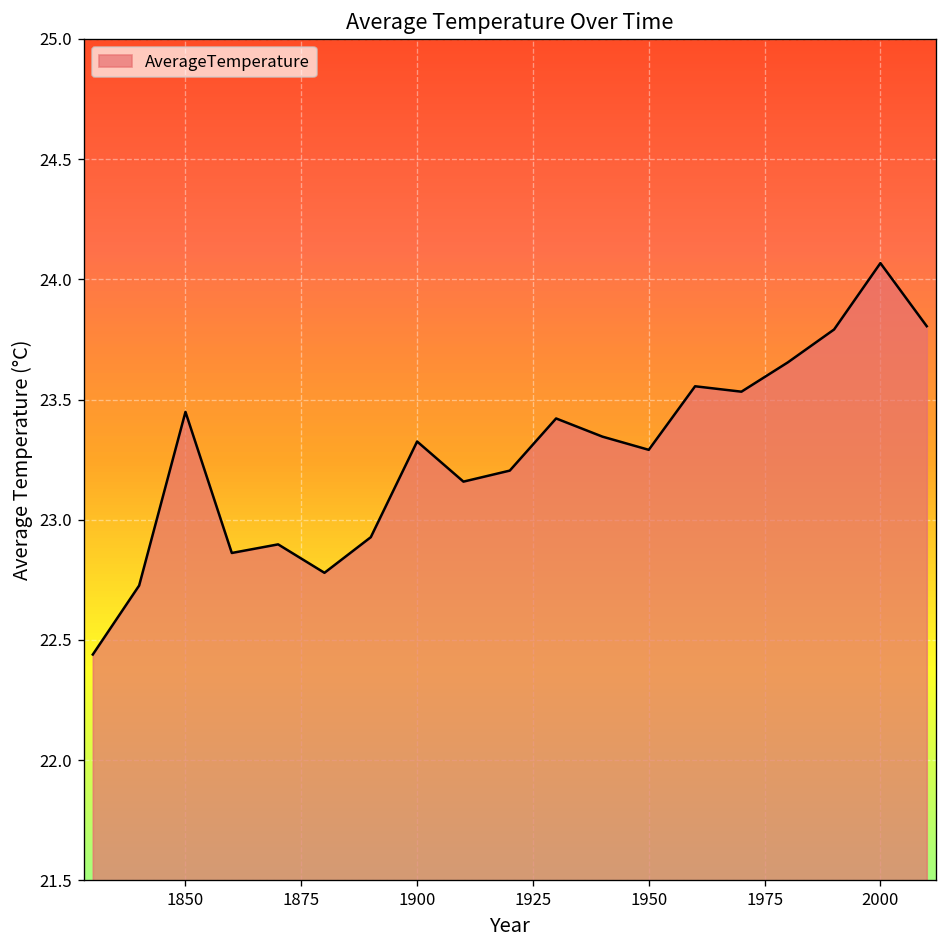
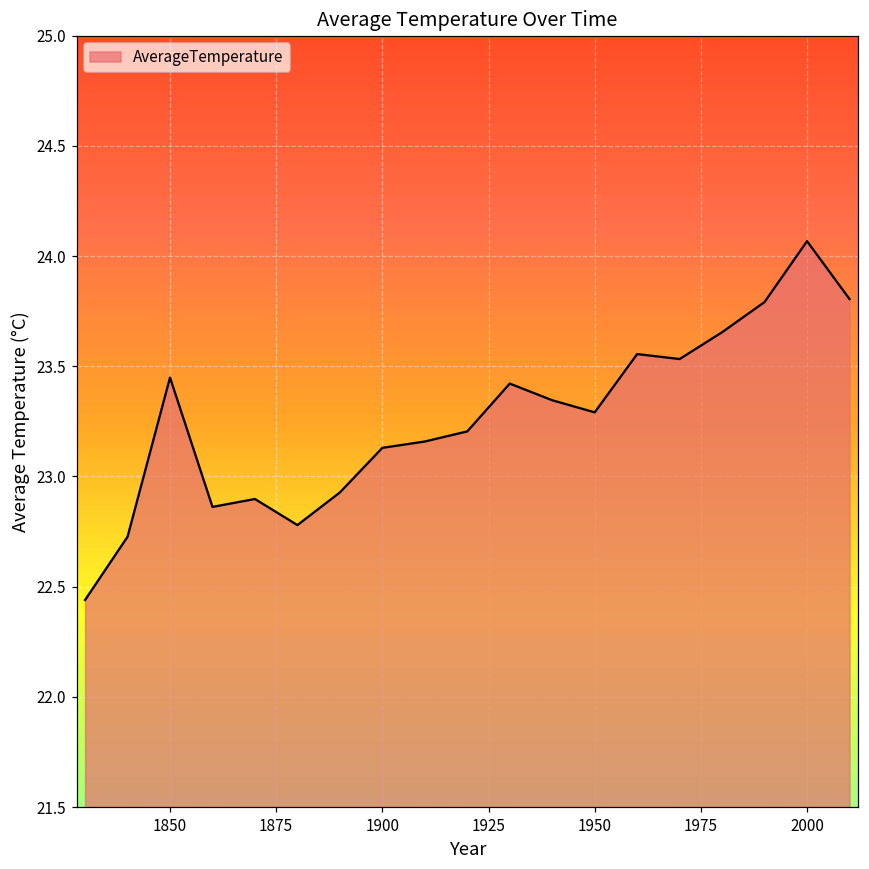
  {
    "1850": 23.45,
-   "1900": 23.33,
+   "1900": 23.13,
    "1950": 23.29,
    "2000": 24.07
  }
